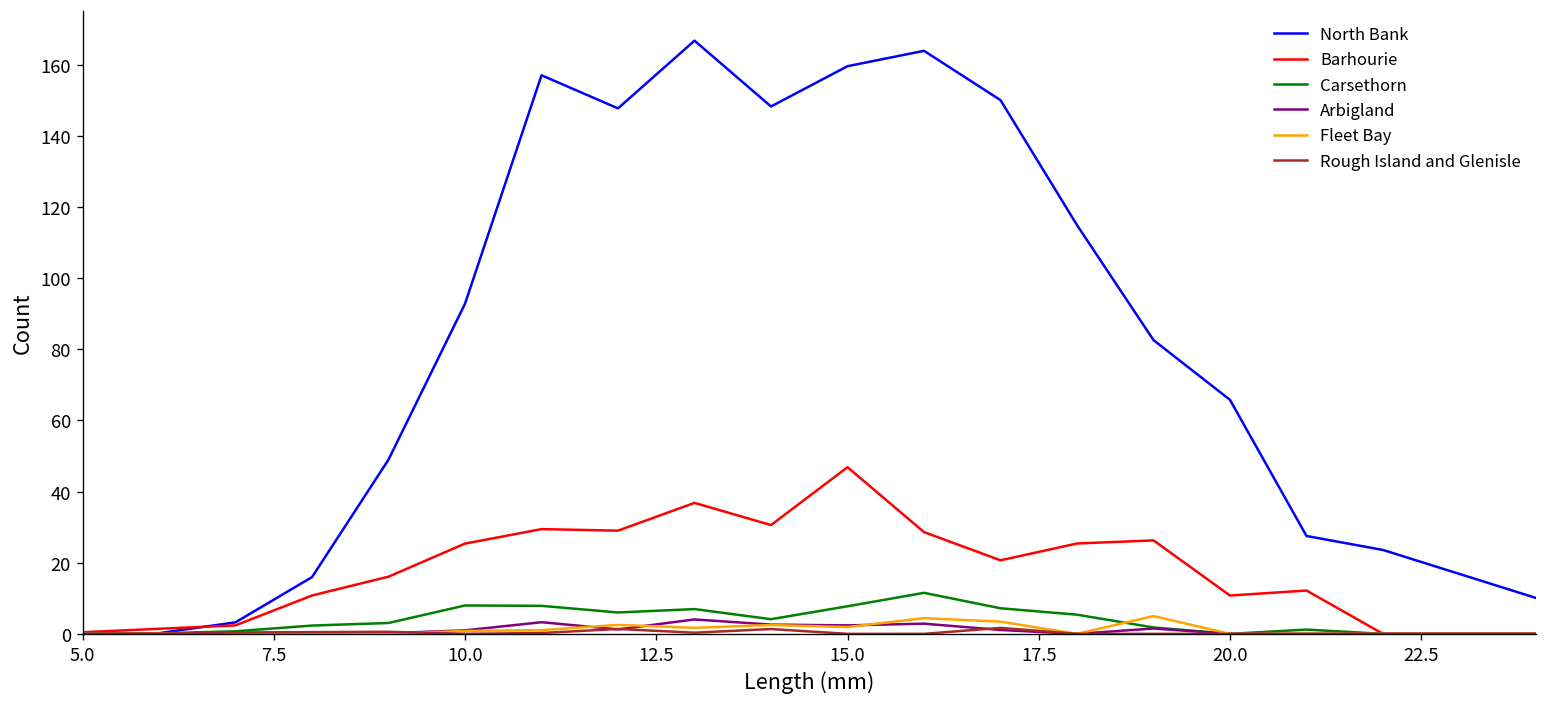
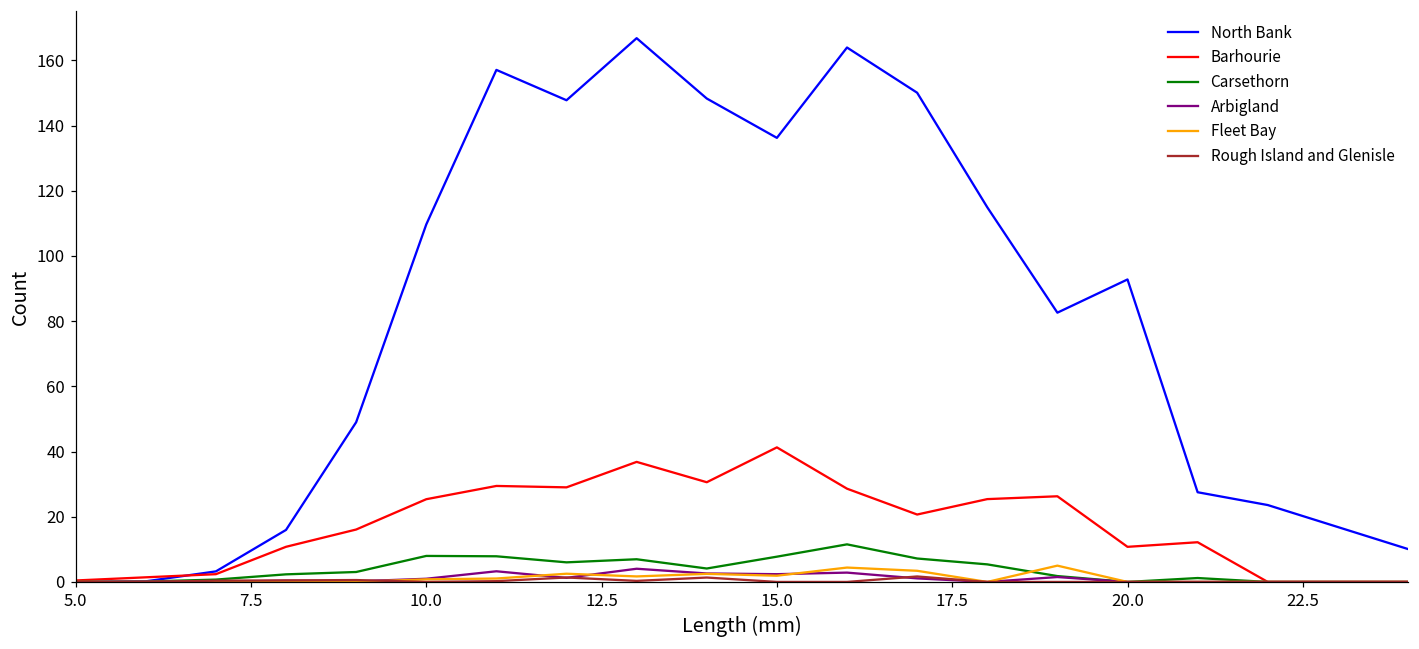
  {
    "North Bank": {
-     "10.0": 93,
-     "15.0": 160,
-     "20.0": 66
+     "10.0": 110,
+     "15.0": 136,
+     "20.0": 93
    },
    "Barhourie": {
      "10.0": 25,
-     "15.0": 47,
+     "15.0": 41,
      "20.0": 11
    },
    "Carsethorn": {
      "10.0": 8,
      "15.0": 8
    },
    "Rough Island and Glenisle": {
      "15.0": 0
    }
  }
